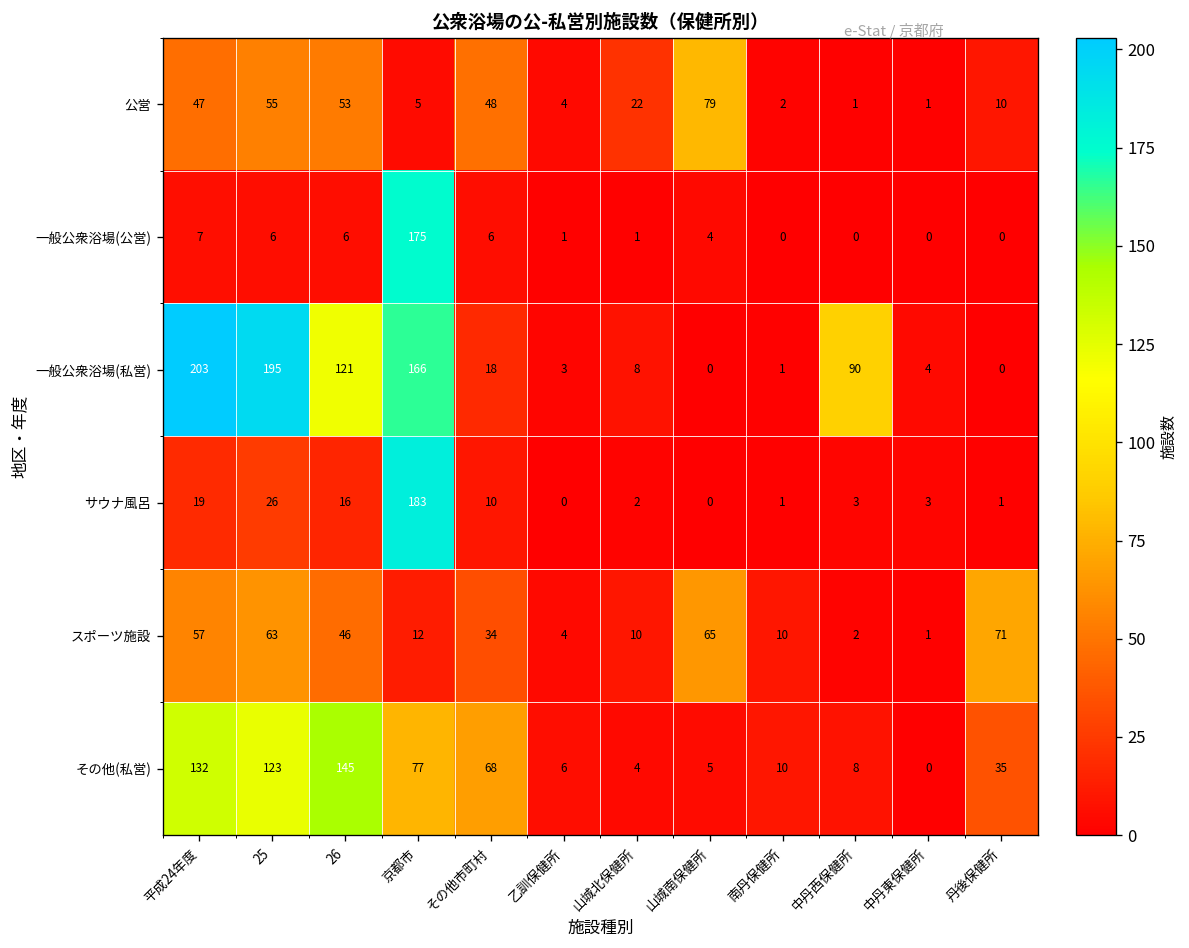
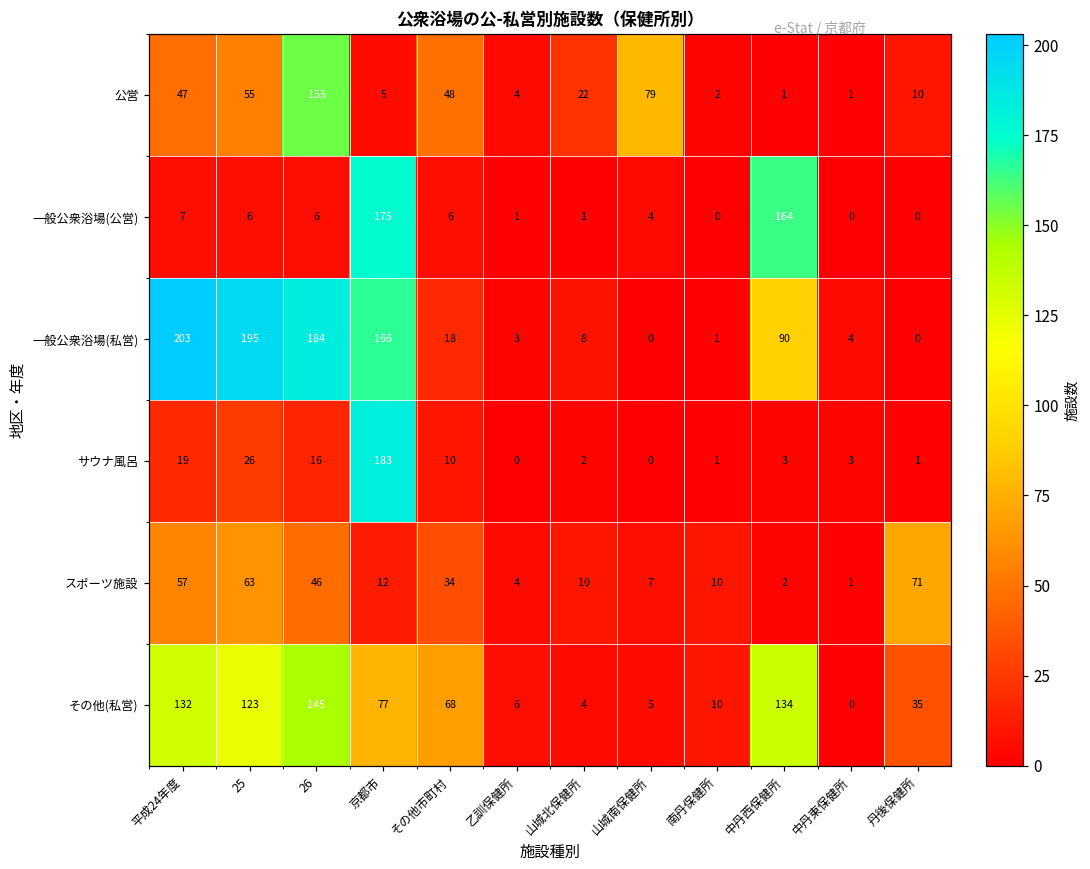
  {
    "公営": {
      "平成24年度": 47,
      "25": 55,
-     "26": 53,
+     "26": 155,
      "京都市": 5,
      "その他市町村": 48,
      "乙訓保健所": 4,
      "山城北保健所": 22,
      "山城南保健所": 79,
      "南丹保健所": 2,
      "中丹西保健所": 1,
      "中丹東保健所": 1,
      "丹後保健所": 10
    },
    "一般公衆浴場(公営)": {
      "平成24年度": 7,
      "25": 6,
      "26": 6,
      "京都市": 175,
      "その他市町村": 6,
      "乙訓保健所": 1,
      "山城北保健所": 1,
      "山城南保健所": 4,
      "南丹保健所": 0,
-     "中丹西保健所": 0,
+     "中丹西保健所": 164,
      "中丹東保健所": 0,
      "丹後保健所": 0
    },
    "一般公衆浴場(私営)": {
      "平成24年度": 203,
      "25": 195,
-     "26": 121,
+     "26": 184,
      "京都市": 166,
      "その他市町村": 18,
      "乙訓保健所": 3,
      "山城北保健所": 8,
      "山城南保健所": 0,
      "南丹保健所": 1,
      "中丹西保健所": 90,
      "中丹東保健所": 4,
      "丹後保健所": 0
    },
    "サウナ風呂": {
      "平成24年度": 19,
      "25": 26,
      "26": 16,
      "京都市": 183,
      "その他市町村": 10,
      "乙訓保健所": 0,
      "山城北保健所": 2,
      "山城南保健所": 0,
      "南丹保健所": 1,
      "中丹西保健所": 3,
      "中丹東保健所": 3,
      "丹後保健所": 1
    },
    "スポーツ施設": {
      "平成24年度": 57,
      "25": 63,
      "26": 46,
      "京都市": 12,
      "その他市町村": 34,
      "乙訓保健所": 4,
      "山城北保健所": 10,
-     "山城南保健所": 65,
+     "山城南保健所": 7,
      "南丹保健所": 10,
      "中丹西保健所": 2,
      "中丹東保健所": 1,
      "丹後保健所": 71
    },
    "その他(私営)": {
      "平成24年度": 132,
      "25": 123,
      "26": 145,
      "京都市": 77,
      "その他市町村": 68,
      "乙訓保健所": 6,
      "山城北保健所": 4,
      "山城南保健所": 5,
      "南丹保健所": 10,
-     "中丹西保健所": 8,
+     "中丹西保健所": 134,
      "中丹東保健所": 0,
      "丹後保健所": 35
    }
  }
